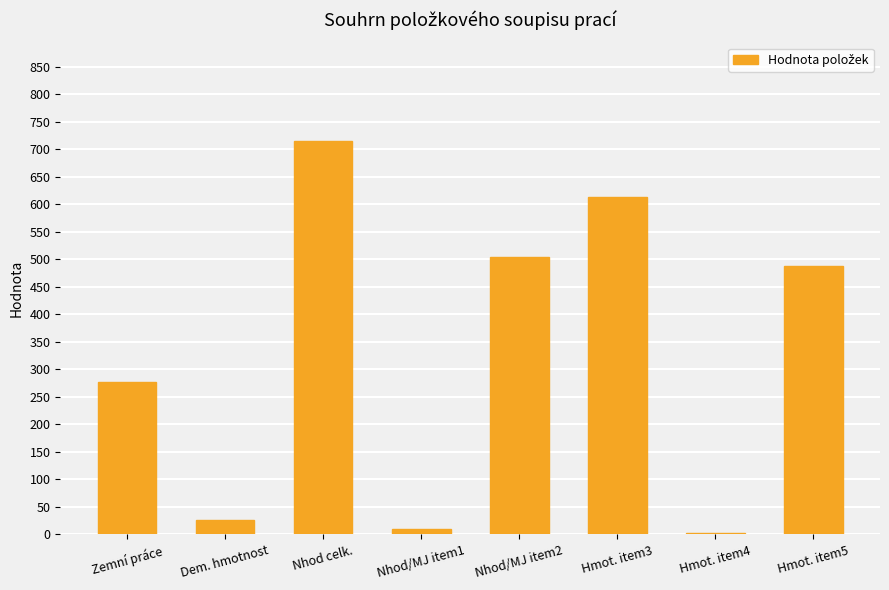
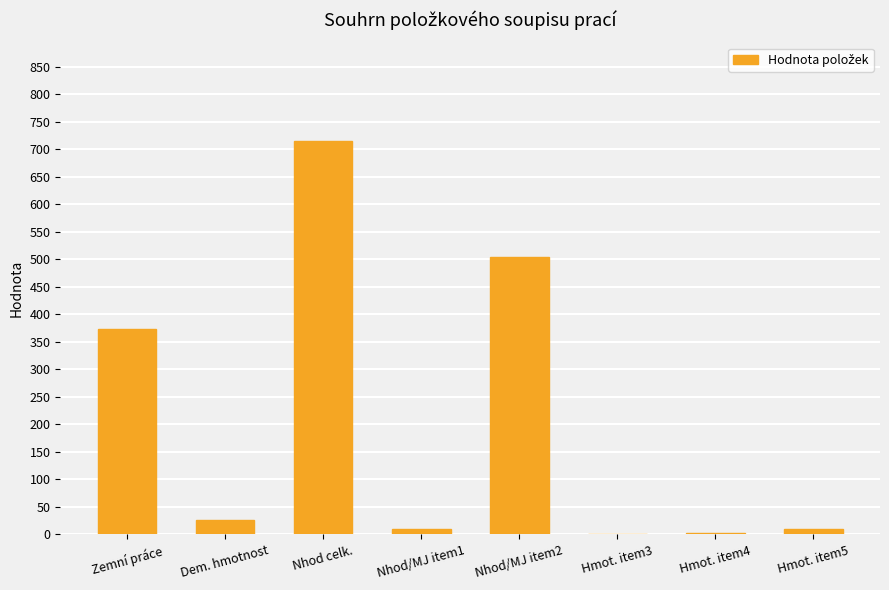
  {
-   "Zemní práce": 280,
+   "Zemní práce": 370,
    "Dem. hmotnost": 30,
    "Nhod celk.": 720,
    "Nhod/MJ item1": 10,
    "Nhod/MJ item2": 500,
-   "Hmot. item3": 610,
-   "Hmot. item5": 490
+   "Hmot. item3": 0,
+   "Hmot. item5": 10
  }
